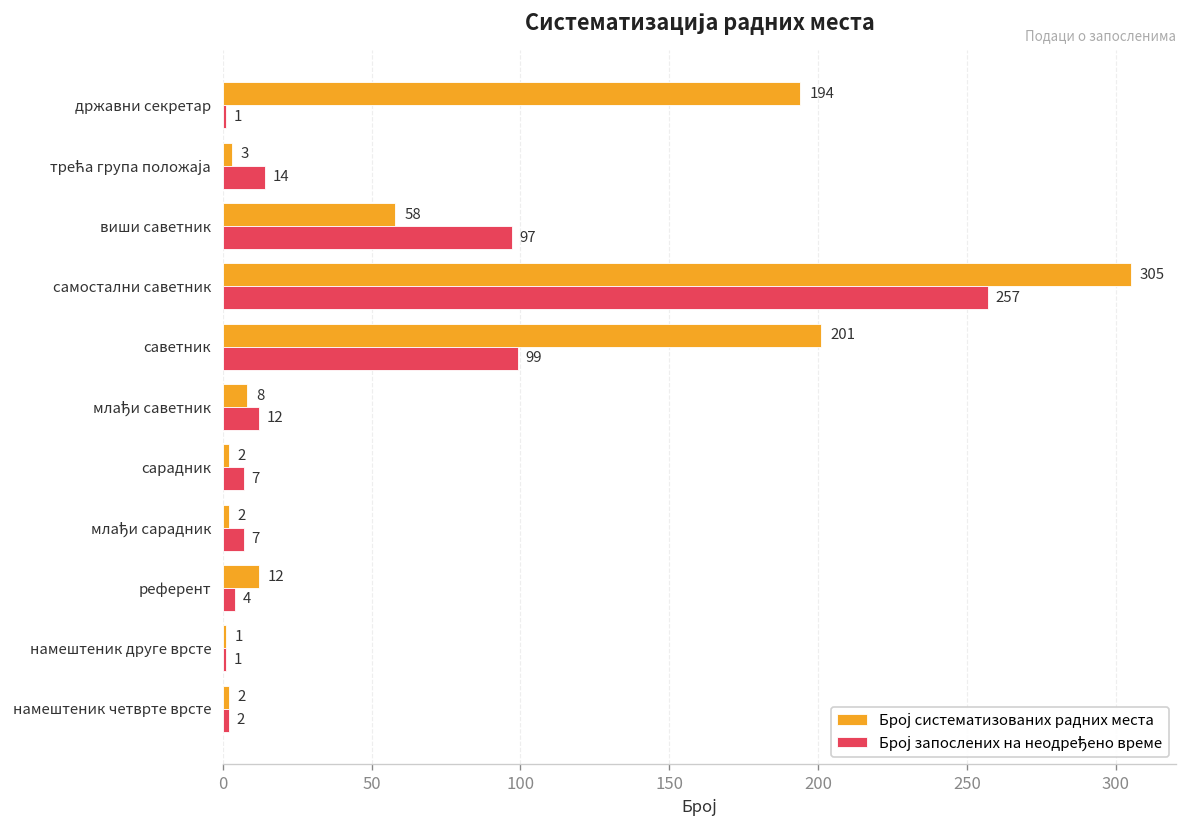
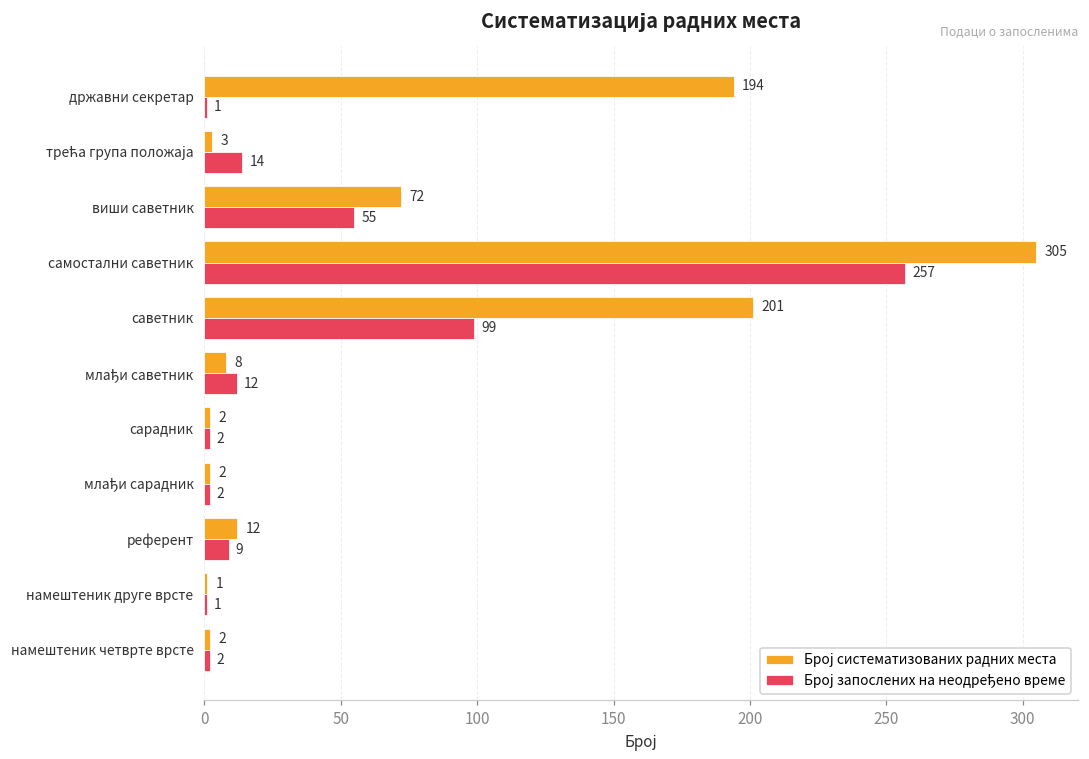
  {
    "Број систематизованих радних места": {
      "државни секретар": 194,
      "трећа група положаја": 3,
-     "виши саветник": 58,
+     "виши саветник": 72,
      "самостални саветник": 305,
      "саветник": 201,
      "млађи саветник": 8,
      "сарадник": 2,
      "млађи сарадник": 2,
      "референт": 12,
      "намештеник друге врсте": 1,
      "намештеник четврте врсте": 2
    },
    "Број запослених на неодређено време": {
      "државни секретар": 1,
      "трећа група положаја": 14,
-     "виши саветник": 97,
+     "виши саветник": 55,
      "самостални саветник": 257,
      "саветник": 99,
      "млађи саветник": 12,
-     "сарадник": 7,
-     "млађи сарадник": 7,
-     "референт": 4,
+     "сарадник": 2,
+     "млађи сарадник": 2,
+     "референт": 9,
      "намештеник друге врсте": 1,
      "намештеник четврте врсте": 2
    }
  }
